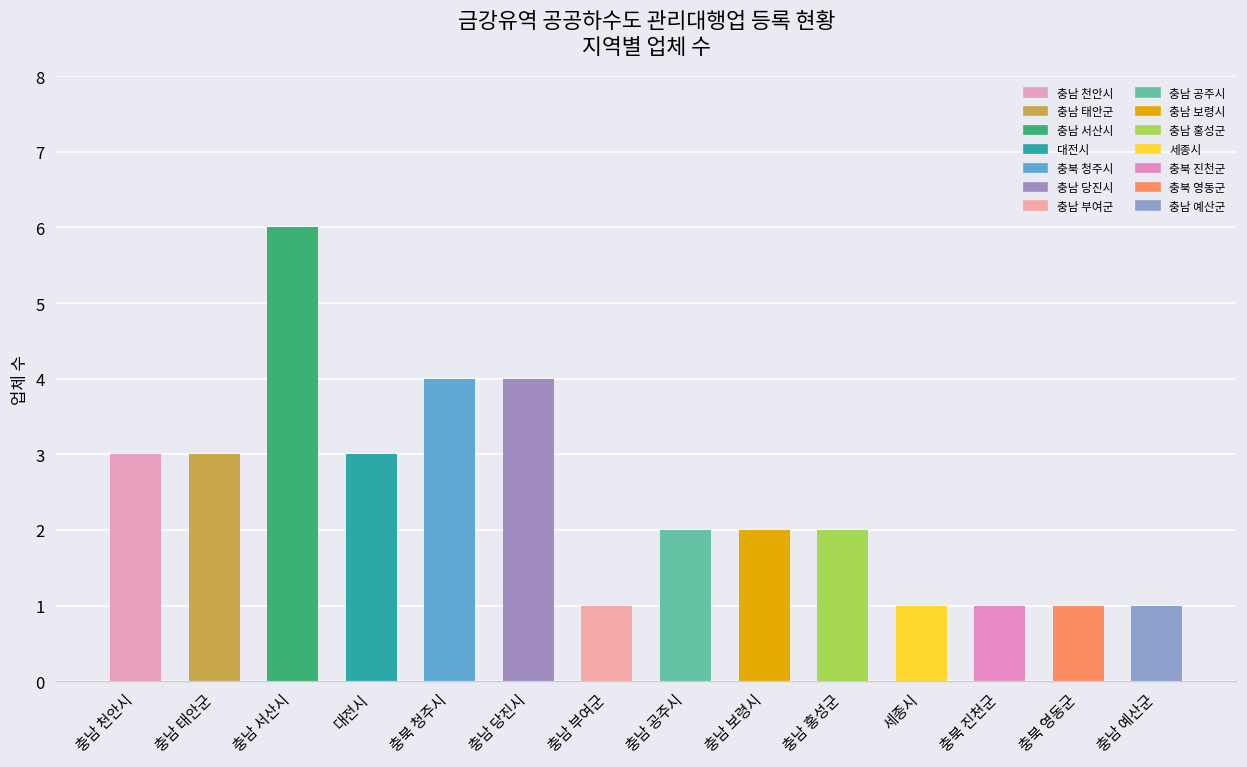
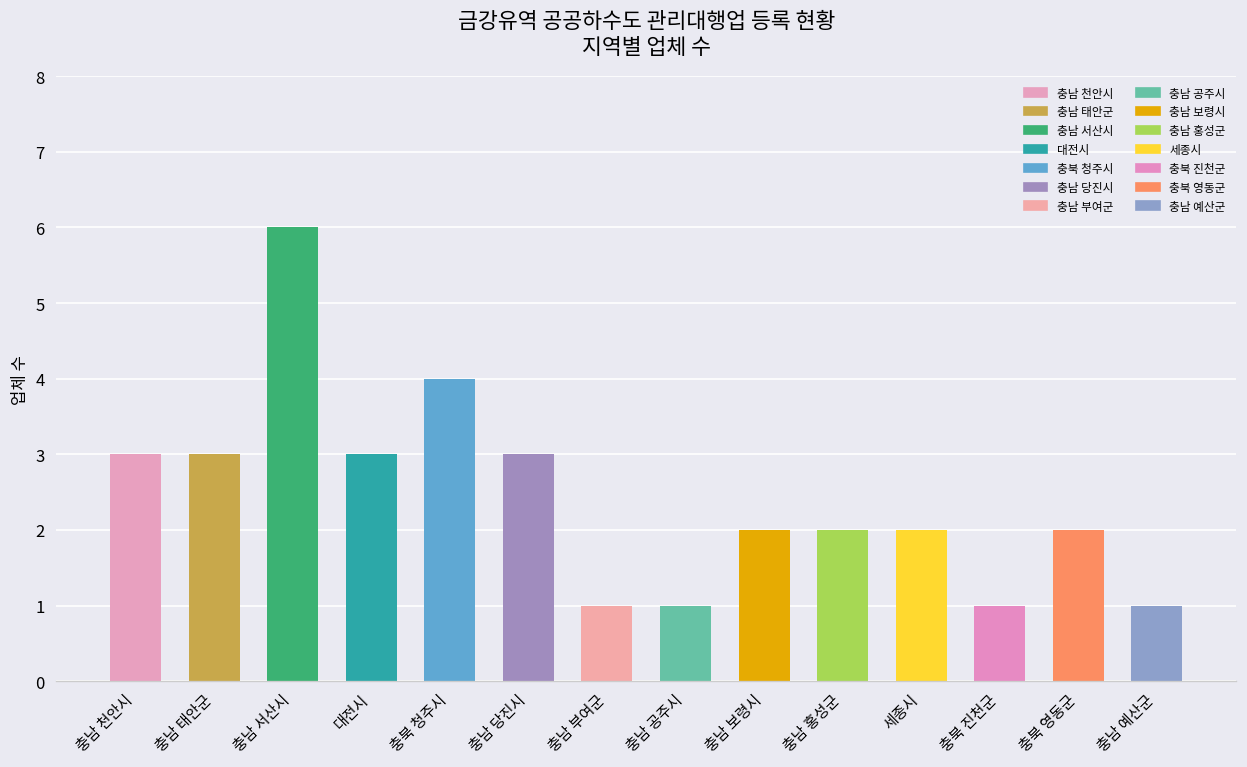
  {
    "충남 천안시": 3,
    "충남 태안군": 3,
    "충남 서산시": 6,
    "대전시": 3,
    "충북 청주시": 4,
-   "충남 당진시": 4,
+   "충남 당진시": 3,
    "충남 부여군": 1,
-   "충남 공주시": 2,
+   "충남 공주시": 1,
    "충남 보령시": 2,
    "충남 홍성군": 2,
-   "세종시": 1,
+   "세종시": 2,
    "충북 진천군": 1,
-   "충북 영동군": 1,
+   "충북 영동군": 2,
    "충남 예산군": 1
  }
